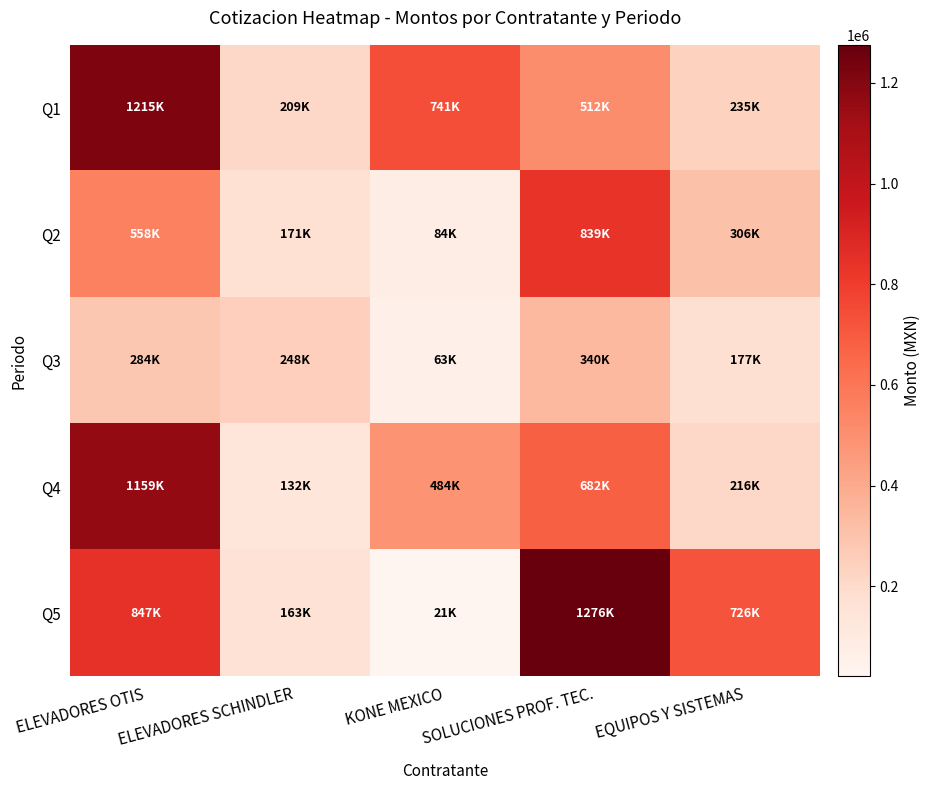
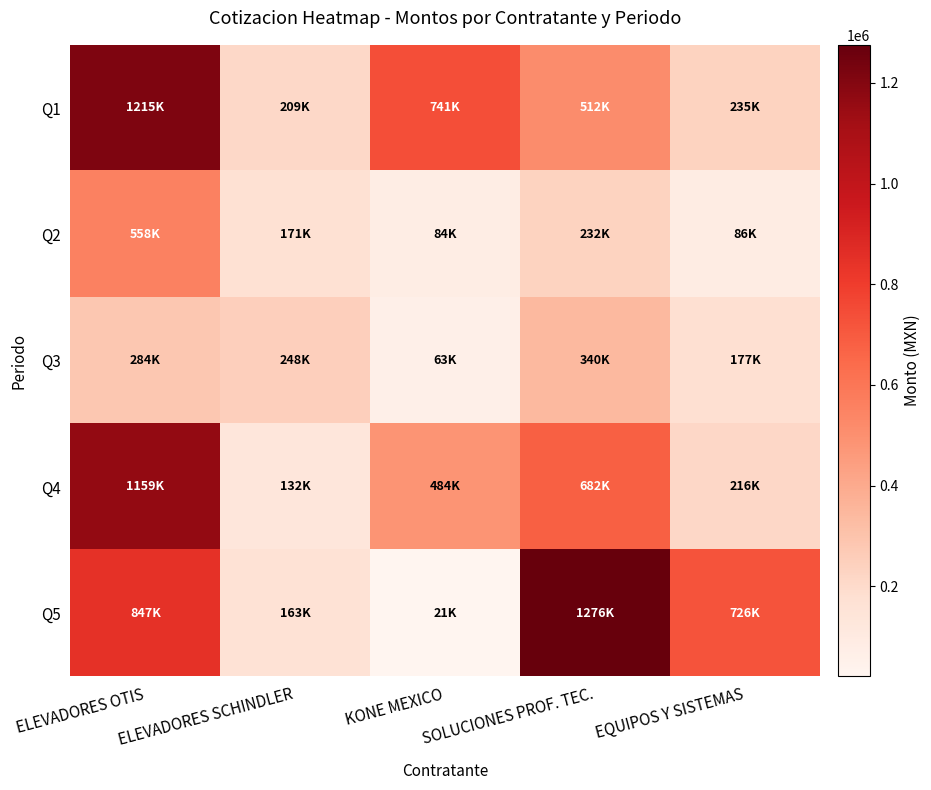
  {
    "Q1": {
      "ELEVADORES OTIS": "1215K",
      "ELEVADORES SCHINDLER": "209K",
      "KONE MEXICO": "741K",
      "SOLUCIONES PROF. TEC.": "512K",
      "EQUIPOS Y SISTEMAS": "235K"
    },
    "Q2": {
      "ELEVADORES OTIS": "558K",
      "ELEVADORES SCHINDLER": "171K",
      "KONE MEXICO": "84K",
-     "SOLUCIONES PROF. TEC.": "839K",
-     "EQUIPOS Y SISTEMAS": "306K"
+     "SOLUCIONES PROF. TEC.": "232K",
+     "EQUIPOS Y SISTEMAS": "86K"
    },
    "Q3": {
      "ELEVADORES OTIS": "284K",
      "ELEVADORES SCHINDLER": "248K",
      "KONE MEXICO": "63K",
      "SOLUCIONES PROF. TEC.": "340K",
      "EQUIPOS Y SISTEMAS": "177K"
    },
    "Q4": {
      "ELEVADORES OTIS": "1159K",
      "ELEVADORES SCHINDLER": "132K",
      "KONE MEXICO": "484K",
      "SOLUCIONES PROF. TEC.": "682K",
      "EQUIPOS Y SISTEMAS": "216K"
    },
    "Q5": {
      "ELEVADORES OTIS": "847K",
      "ELEVADORES SCHINDLER": "163K",
      "KONE MEXICO": "21K",
      "SOLUCIONES PROF. TEC.": "1276K",
      "EQUIPOS Y SISTEMAS": "726K"
    }
  }
